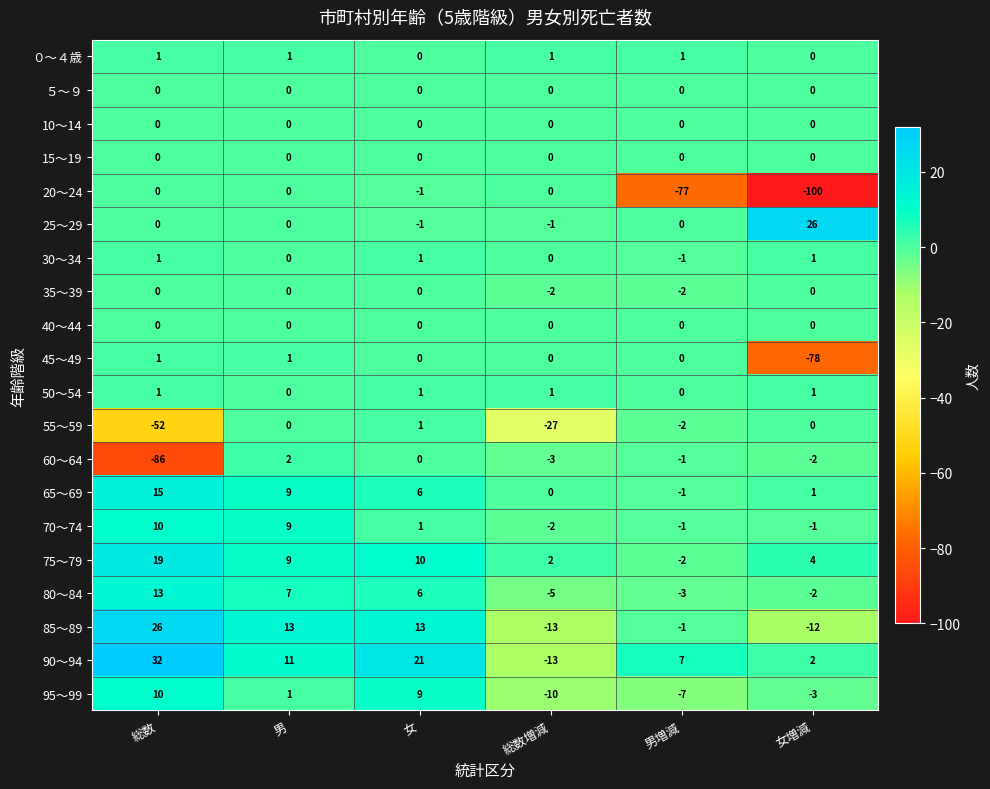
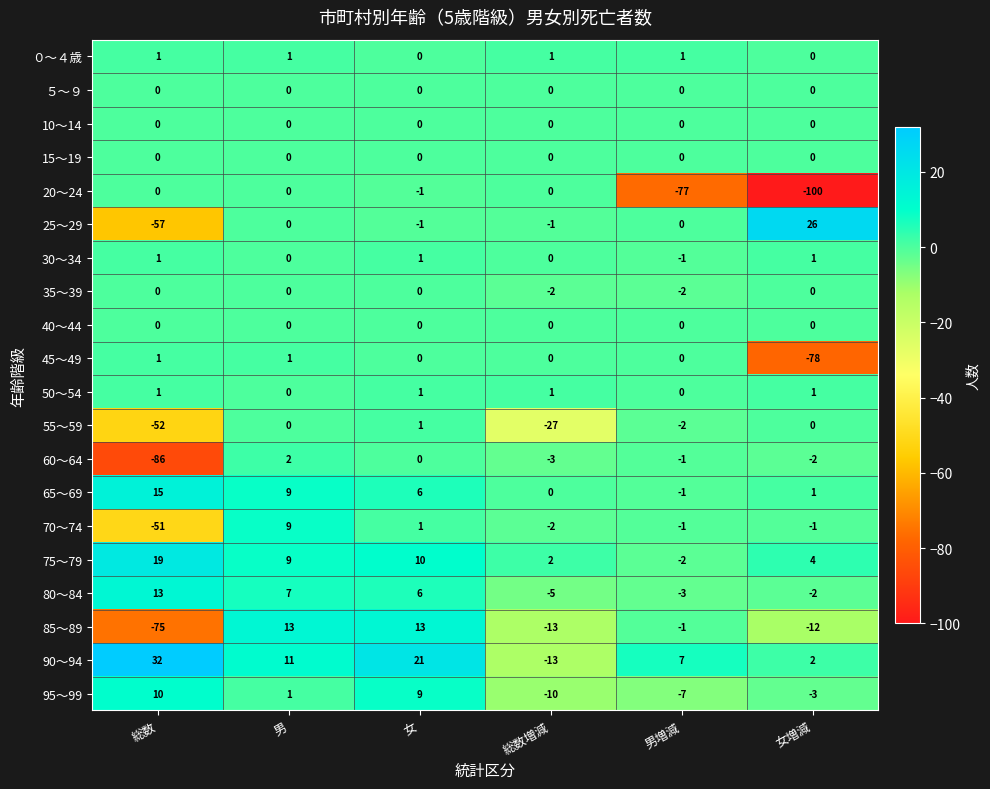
  {
    "０～４歳": {
      "総数": 1,
      "男": 1,
      "女": 0,
      "総数増減": 1,
      "男増減": 1,
      "女増減": 0
    },
    "５～９": {
      "総数": 0,
      "男": 0,
      "女": 0,
      "総数増減": 0,
      "男増減": 0,
      "女増減": 0
    },
    "10～14": {
      "総数": 0,
      "男": 0,
      "女": 0,
      "総数増減": 0,
      "男増減": 0,
      "女増減": 0
    },
    "15～19": {
      "総数": 0,
      "男": 0,
      "女": 0,
      "総数増減": 0,
      "男増減": 0,
      "女増減": 0
    },
    "20～24": {
      "総数": 0,
      "男": 0,
      "女": -1,
      "総数増減": 0,
      "男増減": -77,
      "女増減": -100
    },
    "25～29": {
-     "総数": 0,
+     "総数": -57,
      "男": 0,
      "女": -1,
      "総数増減": -1,
      "男増減": 0,
      "女増減": 26
    },
    "30～34": {
      "総数": 1,
      "男": 0,
      "女": 1,
      "総数増減": 0,
      "男増減": -1,
      "女増減": 1
    },
    "35～39": {
      "総数": 0,
      "男": 0,
      "女": 0,
      "総数増減": -2,
      "男増減": -2,
      "女増減": 0
    },
    "40～44": {
      "総数": 0,
      "男": 0,
      "女": 0,
      "総数増減": 0,
      "男増減": 0,
      "女増減": 0
    },
    "45～49": {
      "総数": 1,
      "男": 1,
      "女": 0,
      "総数増減": 0,
      "男増減": 0,
      "女増減": -78
    },
    "50～54": {
      "総数": 1,
      "男": 0,
      "女": 1,
      "総数増減": 1,
      "男増減": 0,
      "女増減": 1
    },
    "55～59": {
      "総数": -52,
      "男": 0,
      "女": 1,
      "総数増減": -27,
      "男増減": -2,
      "女増減": 0
    },
    "60～64": {
      "総数": -86,
      "男": 2,
      "女": 0,
      "総数増減": -3,
      "男増減": -1,
      "女増減": -2
    },
    "65～69": {
      "総数": 15,
      "男": 9,
      "女": 6,
      "総数増減": 0,
      "男増減": -1,
      "女増減": 1
    },
    "70～74": {
-     "総数": 10,
+     "総数": -51,
      "男": 9,
      "女": 1,
      "総数増減": -2,
      "男増減": -1,
      "女増減": -1
    },
    "75～79": {
      "総数": 19,
      "男": 9,
      "女": 10,
      "総数増減": 2,
      "男増減": -2,
      "女増減": 4
    },
    "80～84": {
      "総数": 13,
      "男": 7,
      "女": 6,
      "総数増減": -5,
      "男増減": -3,
      "女増減": -2
    },
    "85～89": {
-     "総数": 26,
+     "総数": -75,
      "男": 13,
      "女": 13,
      "総数増減": -13,
      "男増減": -1,
      "女増減": -12
    },
    "90～94": {
      "総数": 32,
      "男": 11,
      "女": 21,
      "総数増減": -13,
      "男増減": 7,
      "女増減": 2
    },
    "95～99": {
      "総数": 10,
      "男": 1,
      "女": 9,
      "総数増減": -10,
      "男増減": -7,
      "女増減": -3
    }
  }
